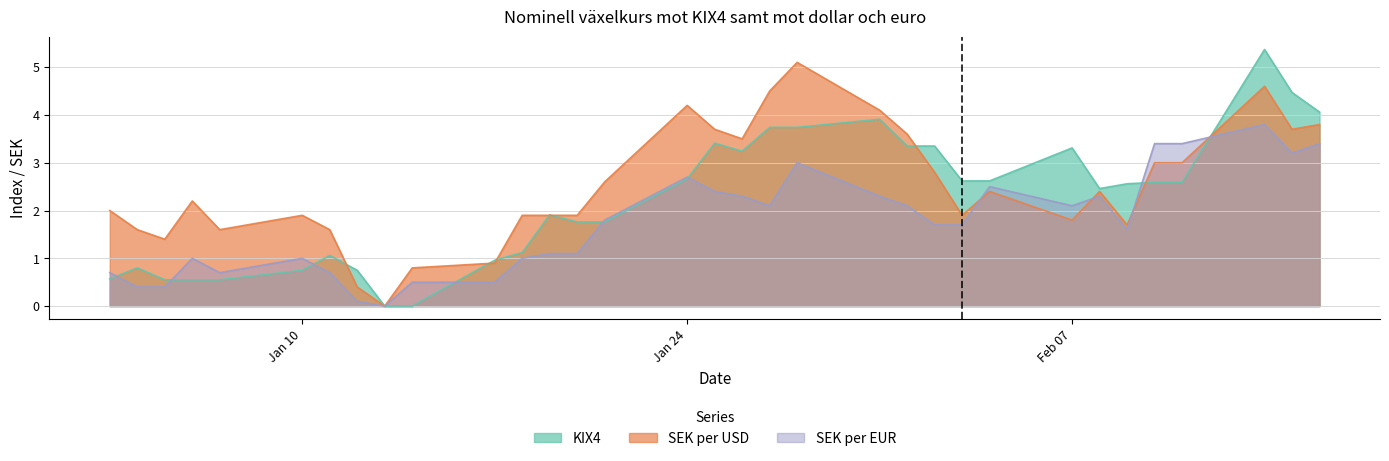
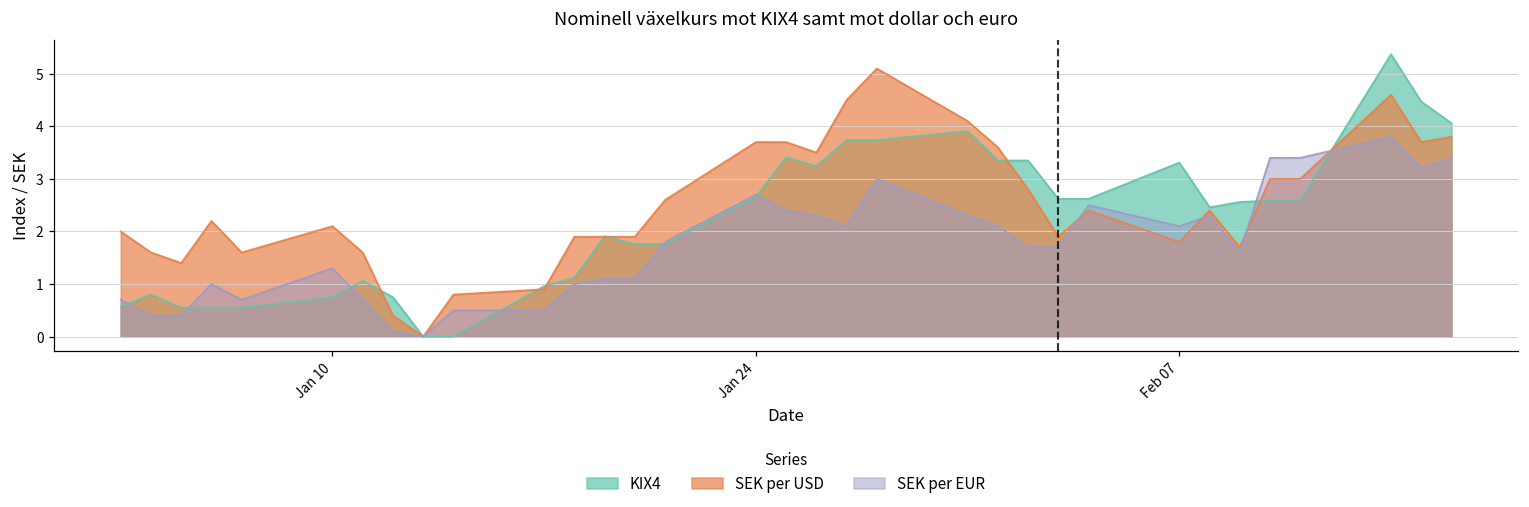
  {
    "KIX4": {
      "Jan 10": 0.8,
      "Feb 07": 3.3
    },
    "SEK per USD": {
-     "Jan 10": 1.9,
-     "Jan 24": 4.2,
+     "Jan 10": 2.1,
+     "Jan 24": 3.7,
      "Feb 07": 1.8
    },
    "SEK per EUR": {
-     "Jan 10": 1.0,
+     "Jan 10": 1.3,
      "Feb 07": 2.1
    }
  }
